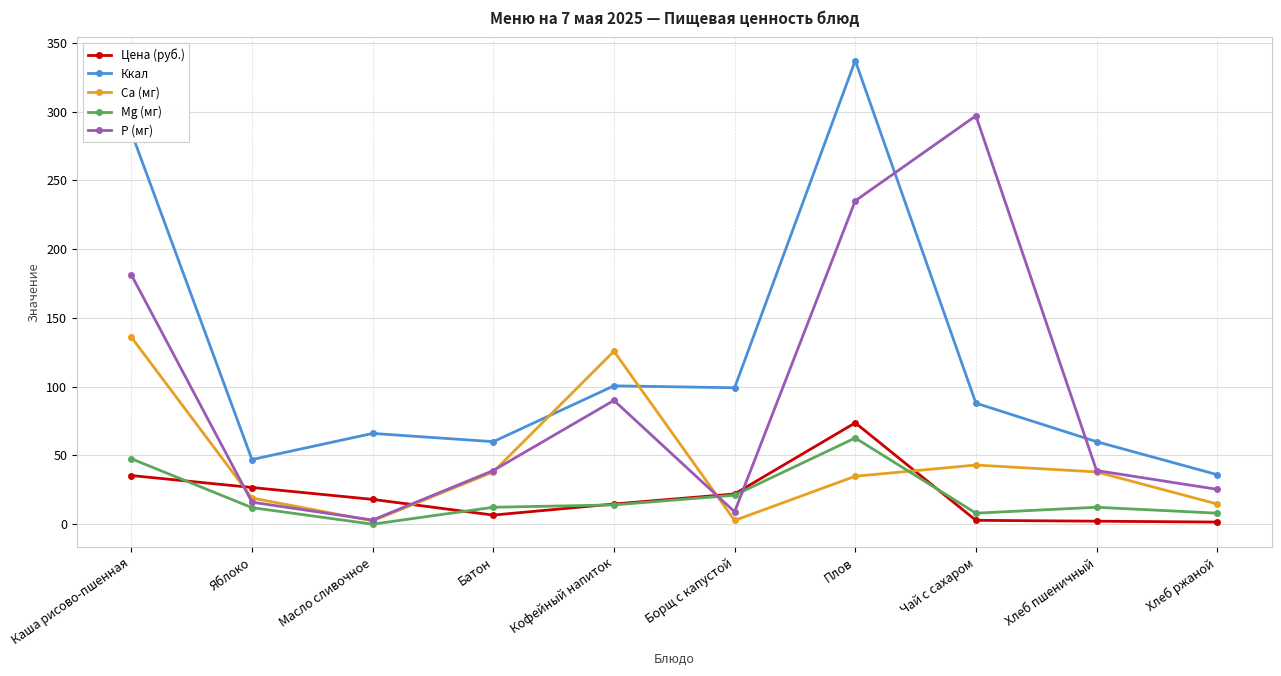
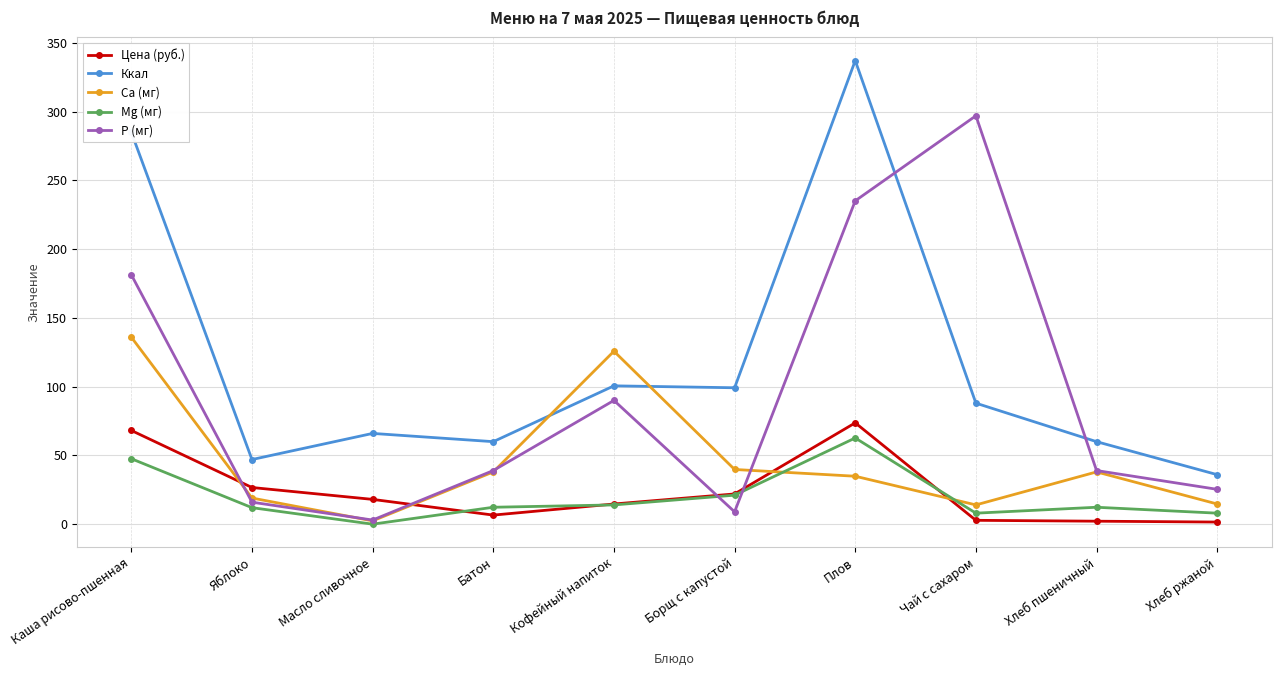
  {
    "Цена (руб.)": {
-     "Каша рисово-пшенная": 35,
+     "Каша рисово-пшенная": 68,
      "Яблоко": 27,
      "Масло сливочное": 18,
      "Батон": 7,
      "Плов": 74,
      "Чай с сахаром": 3,
      "Хлеб пшеничный": 2,
      "Хлеб ржаной": 2
    },
    "Ккал": {
      "Яблоко": 47,
      "Масло сливочное": 66,
      "Батон": 60,
      "Кофейный напиток": 101,
      "Борщ с капустой": 99,
      "Плов": 337,
      "Чай с сахаром": 88,
      "Хлеб пшеничный": 60,
      "Хлеб ржаной": 36
    },
    "Ca (мг)": {
      "Каша рисово-пшенная": 136,
      "Яблоко": 19,
      "Кофейный напиток": 126,
-     "Борщ с капустой": 3,
+     "Борщ с капустой": 40,
      "Плов": 35,
-     "Чай с сахаром": 43,
+     "Чай с сахаром": 14,
      "Хлеб ржаной": 15
    },
    "Mg (мг)": {
      "Каша рисово-пшенная": 48,
      "Яблоко": 12,
      "Масло сливочное": 0,
      "Батон": 12,
      "Плов": 63,
      "Чай с сахаром": 8,
      "Хлеб пшеничный": 12,
      "Хлеб ржаной": 8
    },
    "P (мг)": {
      "Каша рисово-пшенная": 181,
      "Яблоко": 16,
      "Кофейный напиток": 90,
      "Борщ с капустой": 9,
      "Плов": 235,
      "Чай с сахаром": 297,
      "Хлеб ржаной": 25
    }
  }
